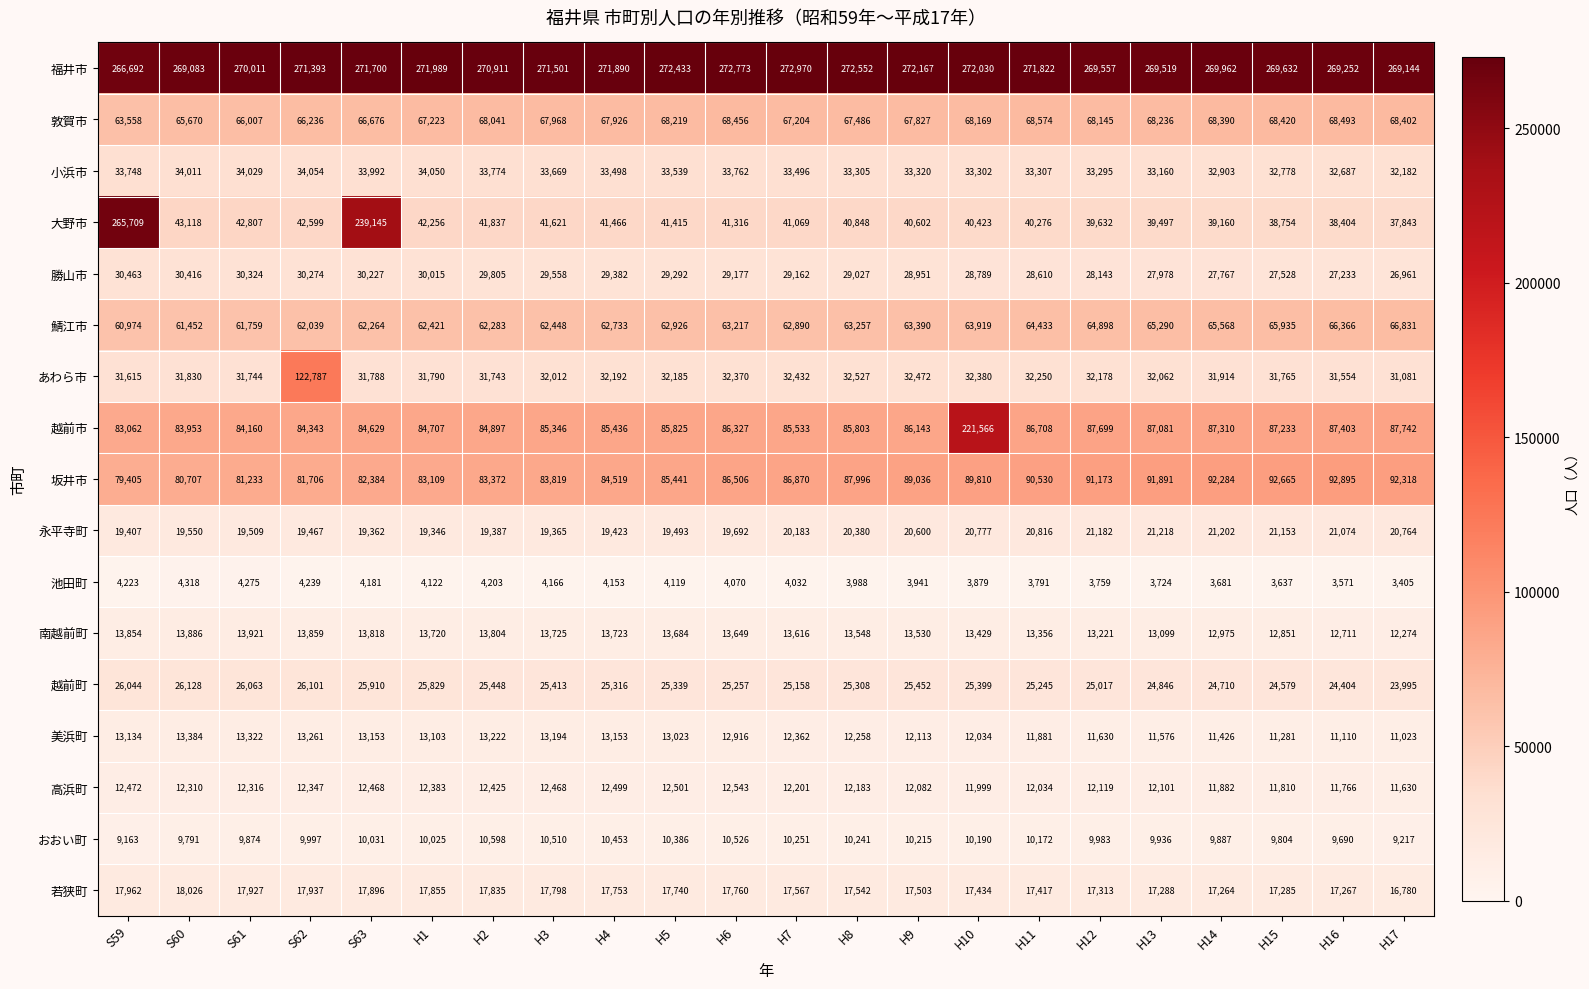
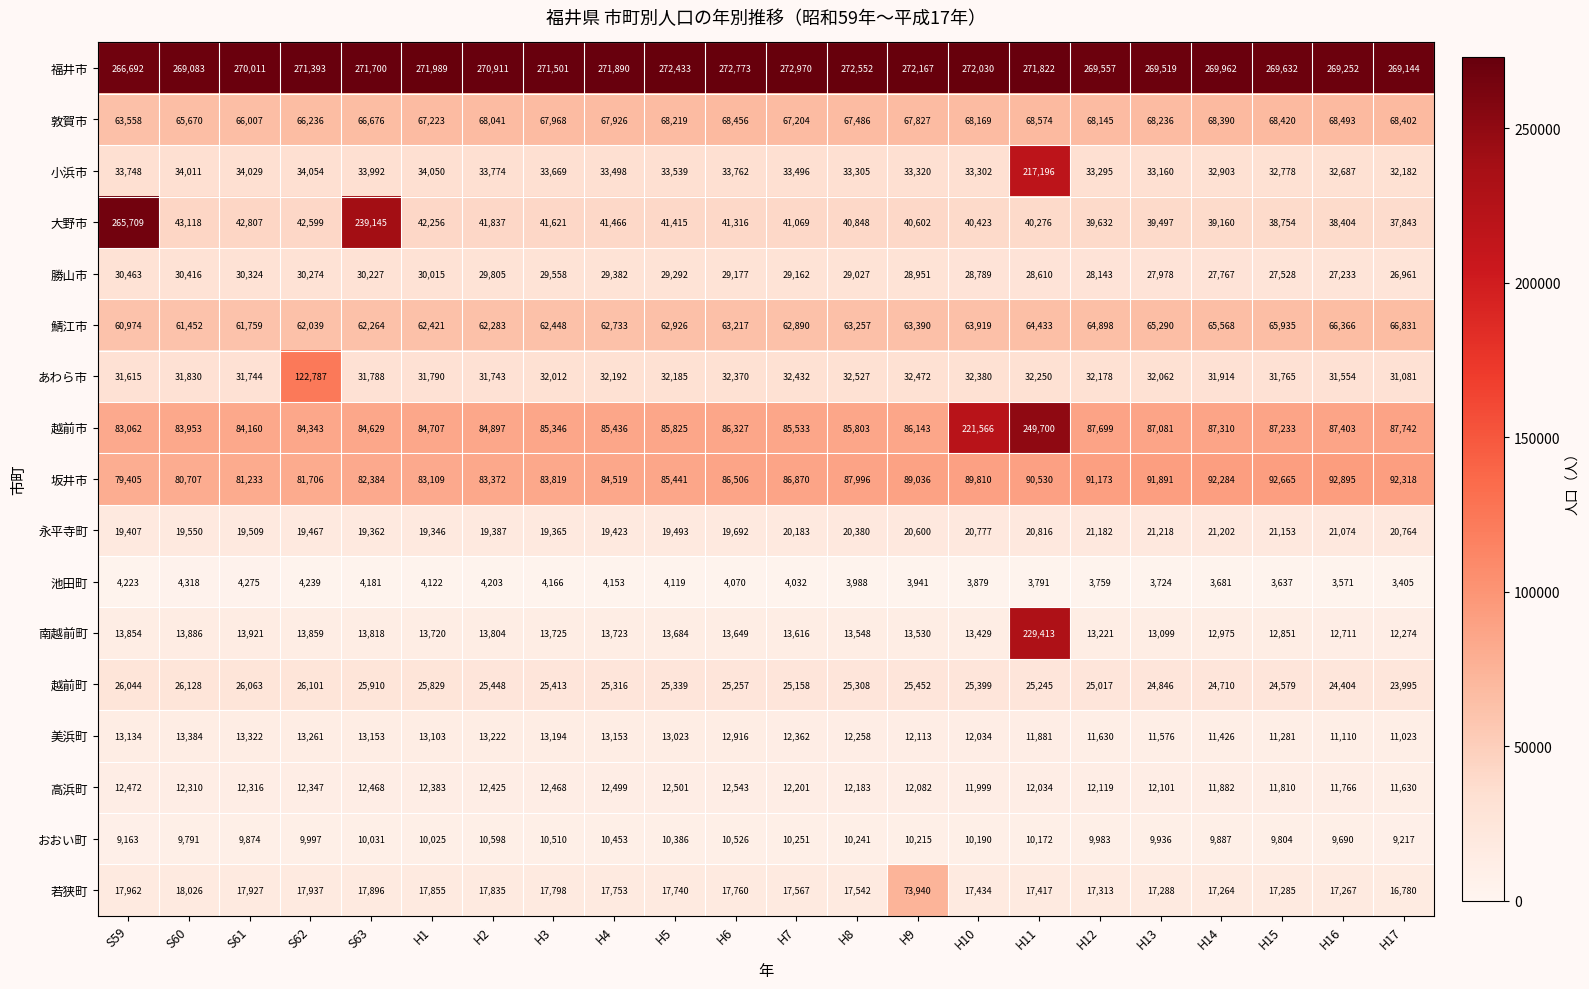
  {
    "小浜市": {
      "S59": "33,748",
      "S60": "34,011",
      "S61": "34,029",
      "S62": "34,054",
      "S63": "33,992",
      "H1": "34,050",
      "H2": "33,774",
      "H3": "33,669",
      "H4": "33,498",
      "H5": "33,539",
      "H6": "33,762",
      "H7": "33,496",
      "H8": "33,305",
      "H9": "33,320",
      "H10": "33,302",
-     "H11": "33,307",
+     "H11": "217,196",
      "H12": "33,295",
      "H13": "33,160",
      "H14": "32,903",
      "H15": "32,778",
      "H16": "32,687",
      "H17": "32,182"
    },
    "越前市": {
      "S59": "83,062",
      "S60": "83,953",
      "S61": "84,160",
      "S62": "84,343",
      "S63": "84,629",
      "H1": "84,707",
      "H2": "84,897",
      "H3": "85,346",
      "H4": "85,436",
      "H5": "85,825",
      "H6": "86,327",
      "H7": "85,533",
      "H8": "85,803",
      "H9": "86,143",
      "H10": "221,566",
-     "H11": "86,708",
+     "H11": "249,700",
      "H12": "87,699",
      "H13": "87,081",
      "H14": "87,310",
      "H15": "87,233",
      "H16": "87,403",
      "H17": "87,742"
    },
    "南越前町": {
      "S59": "13,854",
      "S60": "13,886",
      "S61": "13,921",
      "S62": "13,859",
      "S63": "13,818",
      "H1": "13,720",
      "H2": "13,804",
      "H3": "13,725",
      "H4": "13,723",
      "H5": "13,684",
      "H6": "13,649",
      "H7": "13,616",
      "H8": "13,548",
      "H9": "13,530",
      "H10": "13,429",
-     "H11": "13,356",
+     "H11": "229,413",
      "H12": "13,221",
      "H13": "13,099",
      "H14": "12,975",
      "H15": "12,851",
      "H16": "12,711",
      "H17": "12,274"
    },
    "若狭町": {
      "S59": "17,962",
      "S60": "18,026",
      "S61": "17,927",
      "S62": "17,937",
      "S63": "17,896",
      "H1": "17,855",
      "H2": "17,835",
      "H3": "17,798",
      "H4": "17,753",
      "H5": "17,740",
      "H6": "17,760",
      "H7": "17,567",
      "H8": "17,542",
-     "H9": "17,503",
+     "H9": "73,940",
      "H10": "17,434",
      "H11": "17,417",
      "H12": "17,313",
      "H13": "17,288",
      "H14": "17,264",
      "H15": "17,285",
      "H16": "17,267",
      "H17": "16,780"
    }
  }
